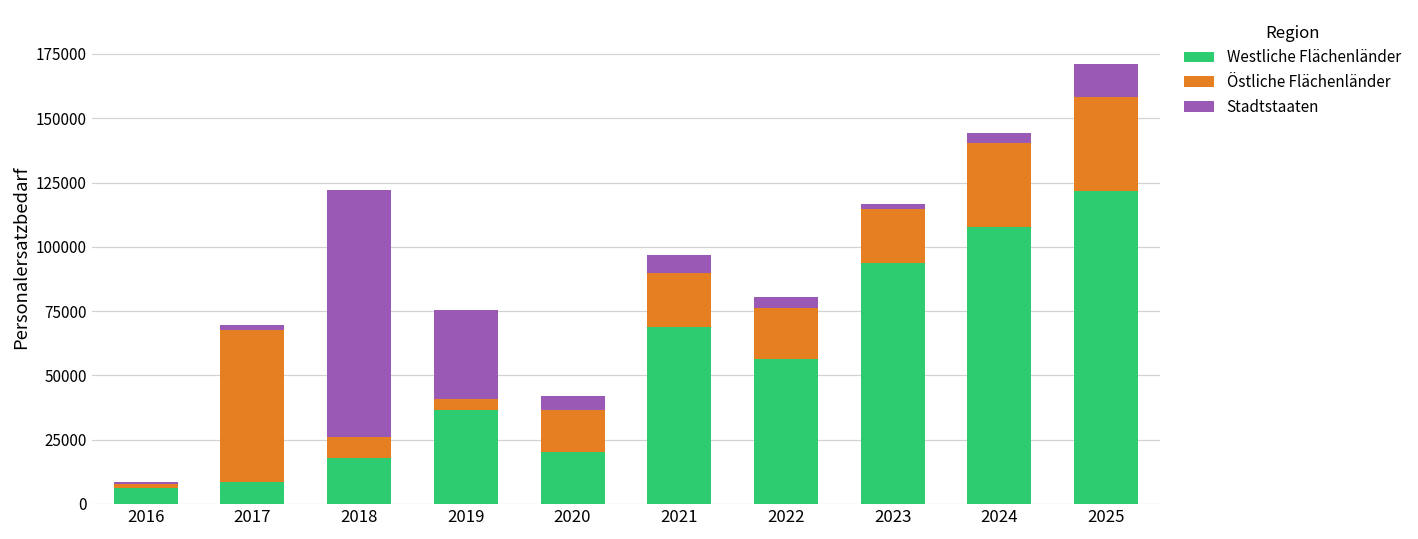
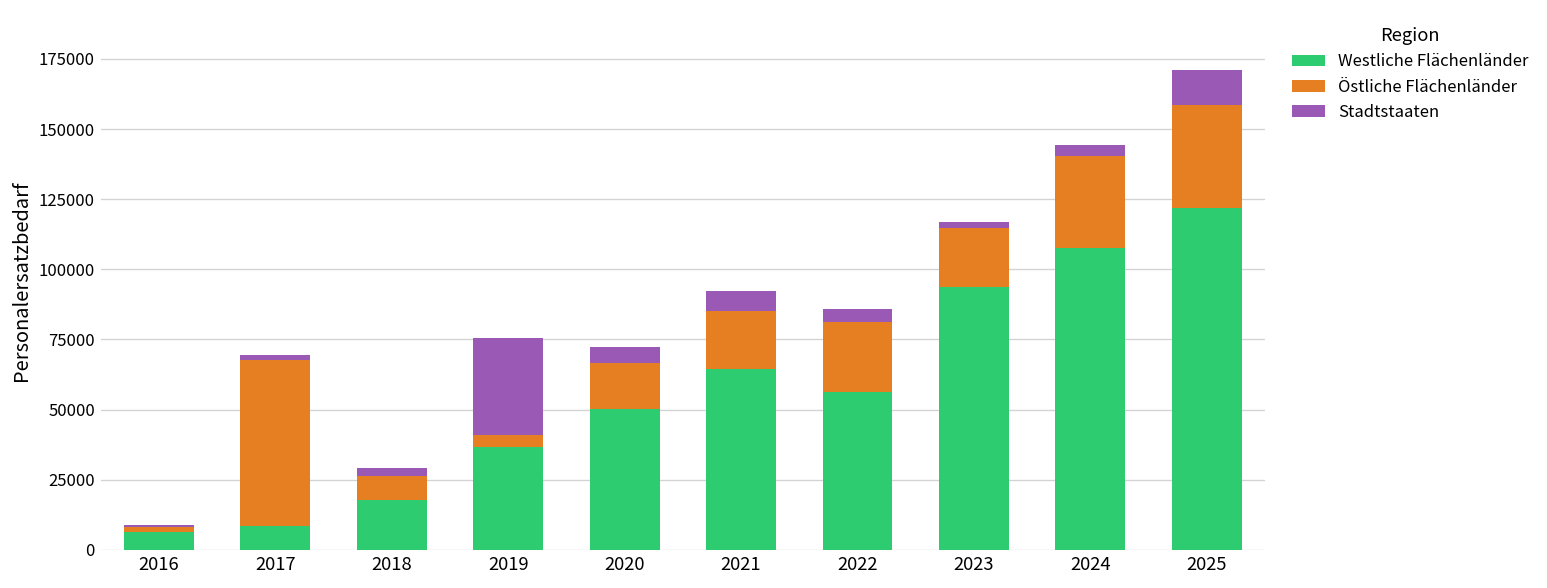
  {
    "Westliche Flächenländer": {
      "2016": 6000,
      "2017": 9000,
      "2018": 18000,
      "2019": 37000,
-     "2020": 20000,
-     "2021": 69000,
+     "2020": 50000,
+     "2021": 65000,
      "2022": 56000,
      "2023": 94000,
      "2024": 108000,
      "2025": 122000
    },
    "Östliche Flächenländer": {
      "2016": 2000,
      "2017": 59000,
      "2018": 8000,
      "2019": 4000,
      "2020": 17000,
      "2021": 21000,
-     "2022": 20000,
+     "2022": 25000,
      "2023": 21000,
      "2024": 33000,
      "2025": 37000
    },
    "Stadtstaaten": {
      "2017": 2000,
-     "2018": 96000,
+     "2018": 3000,
      "2019": 34000,
      "2020": 6000,
      "2021": 7000,
      "2022": 4000,
      "2023": 2000,
      "2024": 4000,
      "2025": 13000
    }
  }
